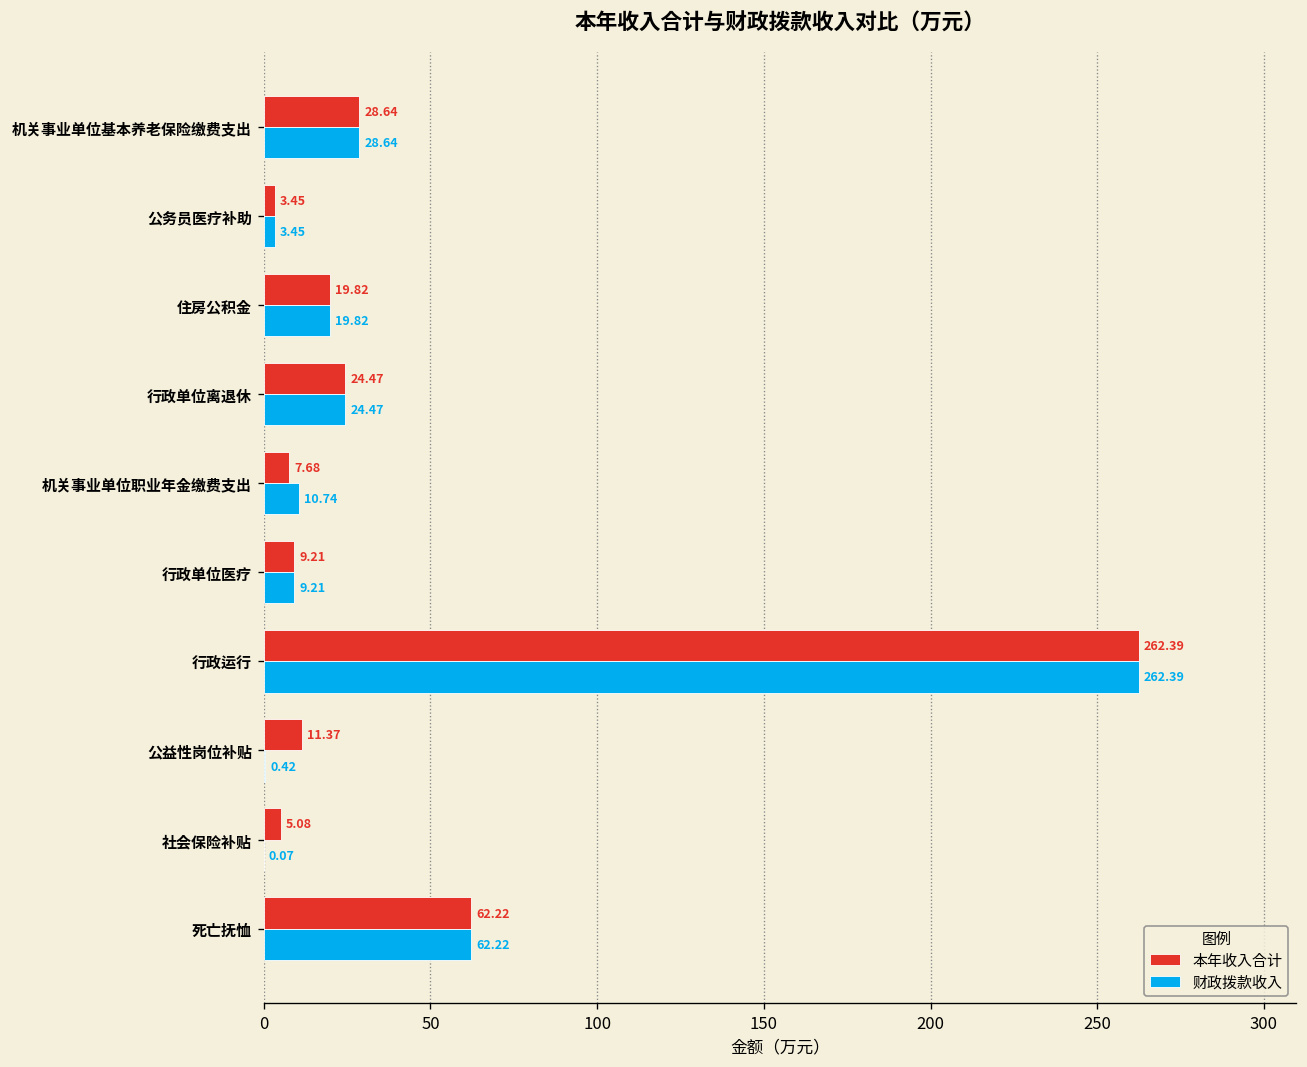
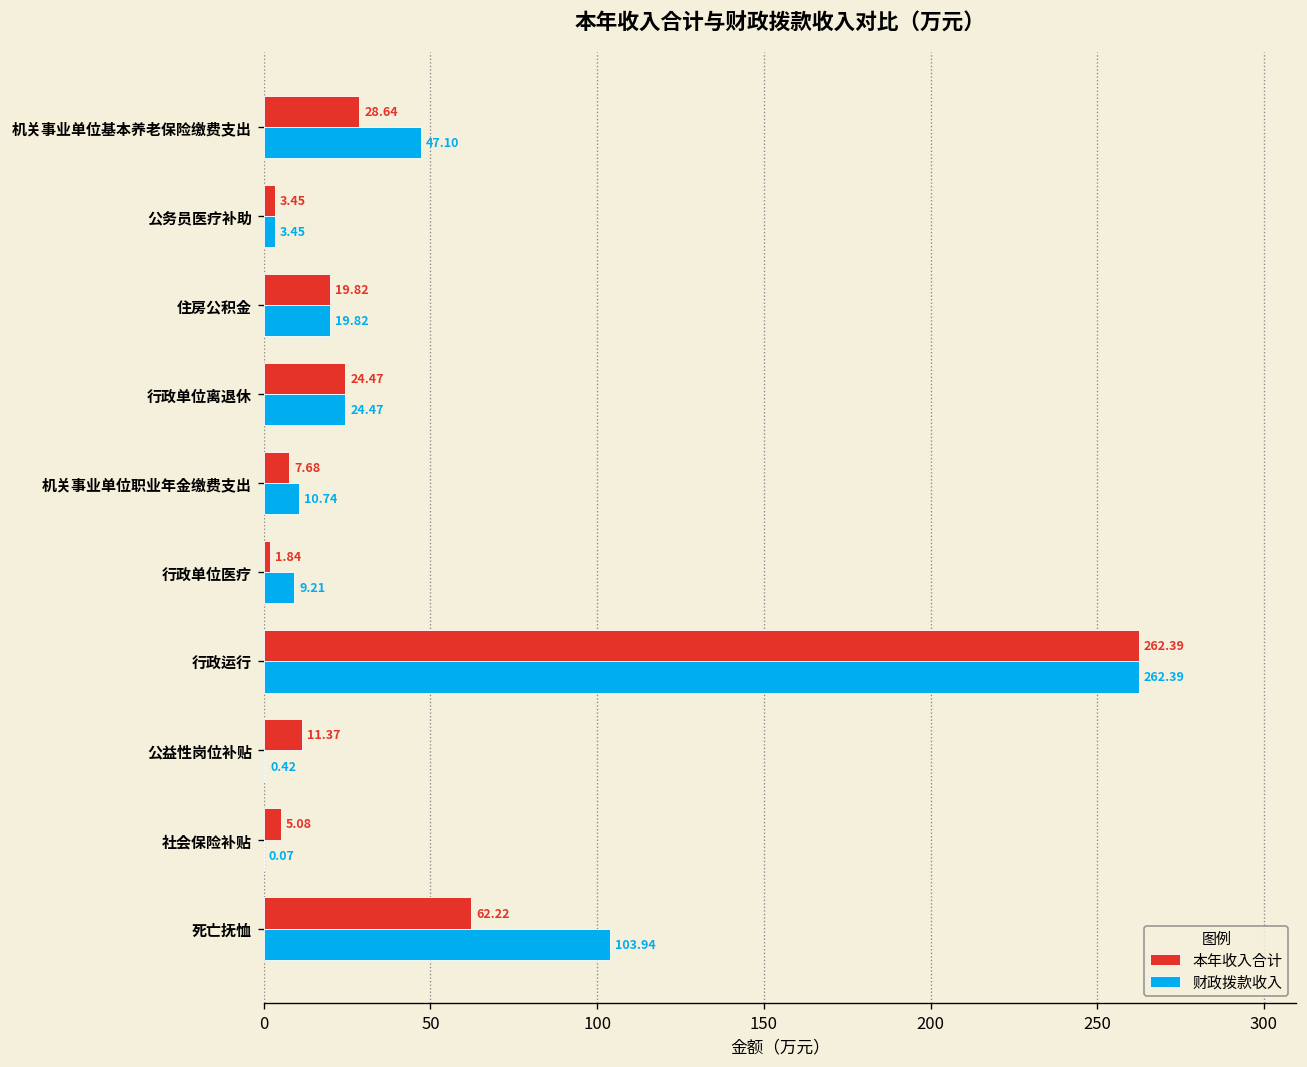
  {
    "本年收入合计": {
      "机关事业单位基本养老保险缴费支出": 28.64,
      "公务员医疗补助": 3.45,
      "住房公积金": 19.82,
      "行政单位离退休": 24.47,
      "机关事业单位职业年金缴费支出": 7.68,
-     "行政单位医疗": 9.21,
+     "行政单位医疗": 1.84,
      "行政运行": 262.39,
      "公益性岗位补贴": 11.37,
      "社会保险补贴": 5.08,
      "死亡抚恤": 62.22
    },
    "财政拨款收入": {
-     "机关事业单位基本养老保险缴费支出": 28.64,
+     "机关事业单位基本养老保险缴费支出": 47.10,
      "公务员医疗补助": 3.45,
      "住房公积金": 19.82,
      "行政单位离退休": 24.47,
      "机关事业单位职业年金缴费支出": 10.74,
      "行政单位医疗": 9.21,
      "行政运行": 262.39,
      "公益性岗位补贴": 0.42,
      "社会保险补贴": 0.07,
-     "死亡抚恤": 62.22
+     "死亡抚恤": 103.94
    }
  }
